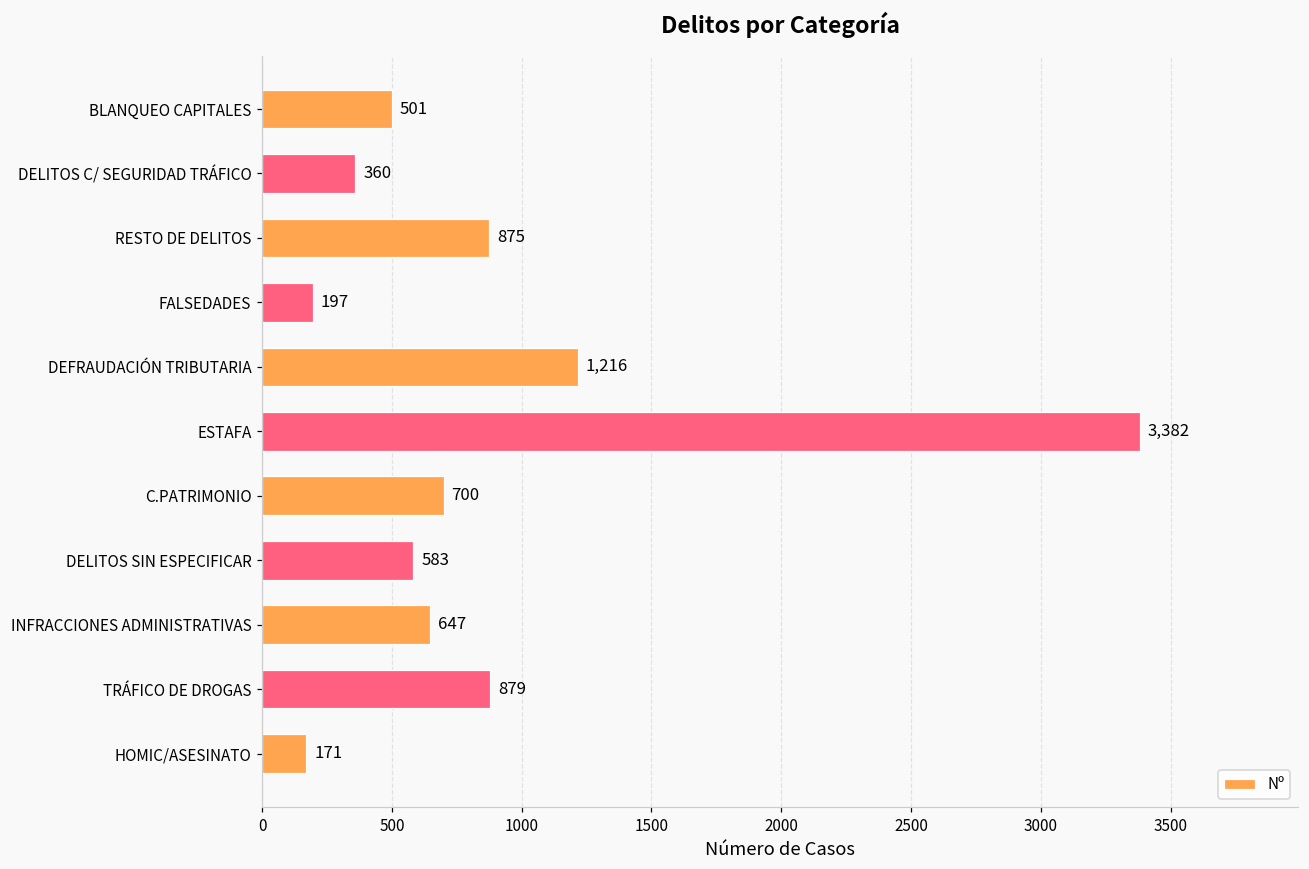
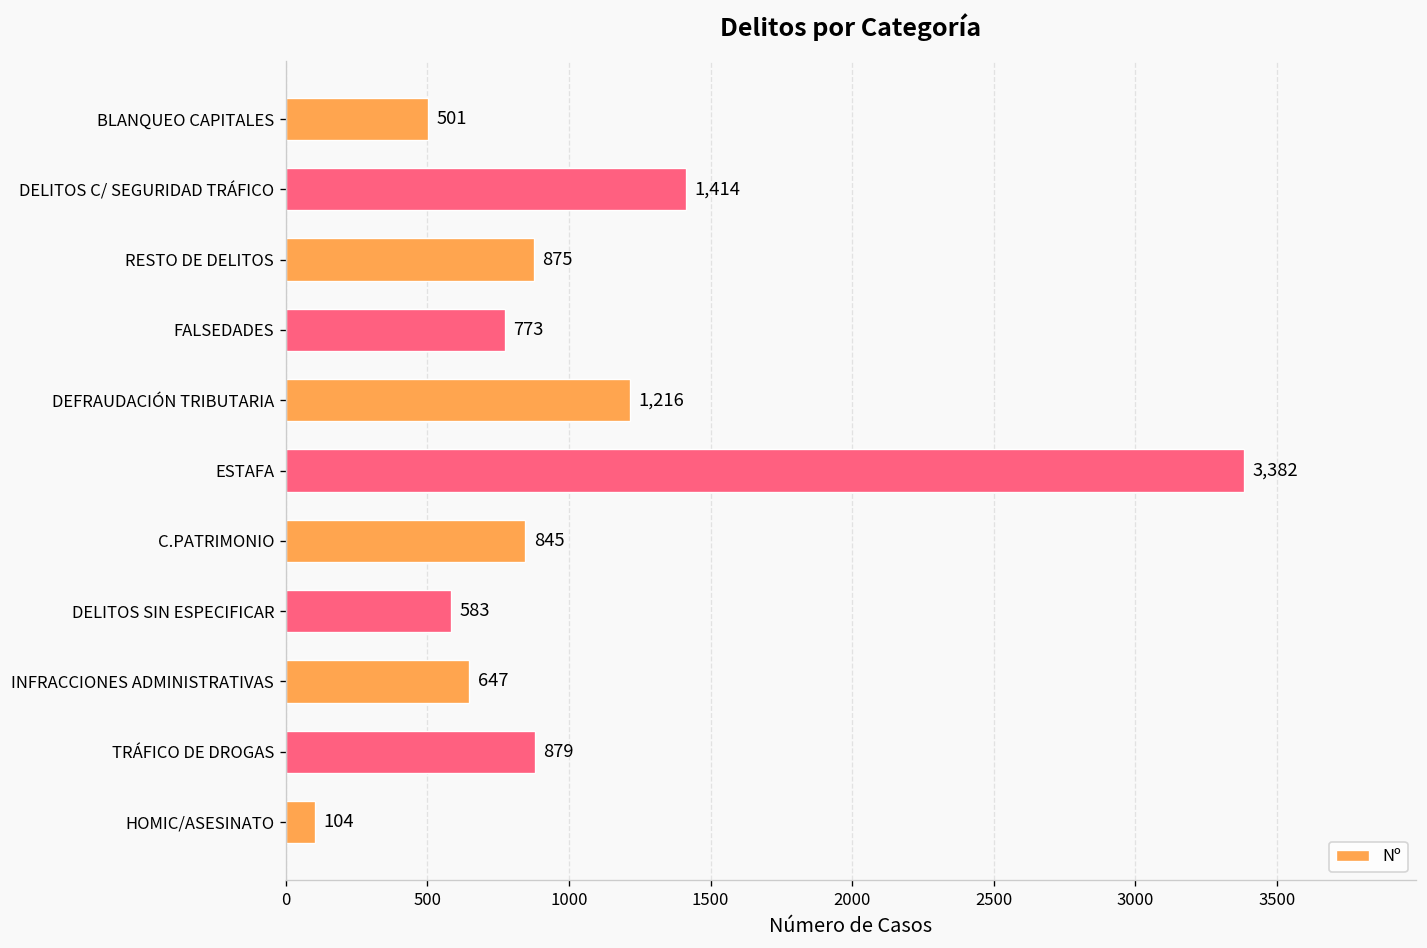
  {
    "BLANQUEO CAPITALES": "501",
-   "DELITOS C/ SEGURIDAD TRÁFICO": "360",
+   "DELITOS C/ SEGURIDAD TRÁFICO": "1,414",
    "RESTO DE DELITOS": "875",
-   "FALSEDADES": "197",
+   "FALSEDADES": "773",
    "DEFRAUDACIÓN TRIBUTARIA": "1,216",
    "ESTAFA": "3,382",
-   "C.PATRIMONIO": "700",
+   "C.PATRIMONIO": "845",
    "DELITOS SIN ESPECIFICAR": "583",
    "INFRACCIONES ADMINISTRATIVAS": "647",
    "TRÁFICO DE DROGAS": "879",
-   "HOMIC/ASESINATO": "171"
+   "HOMIC/ASESINATO": "104"
  }
